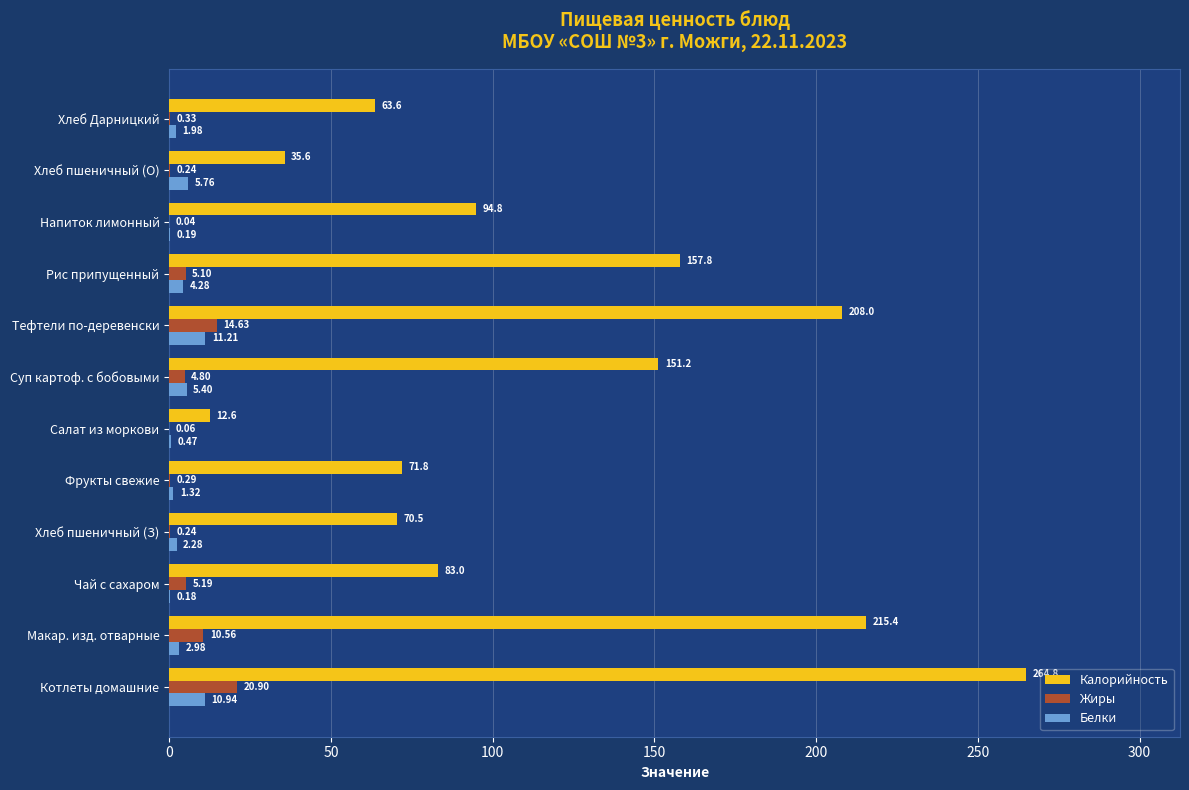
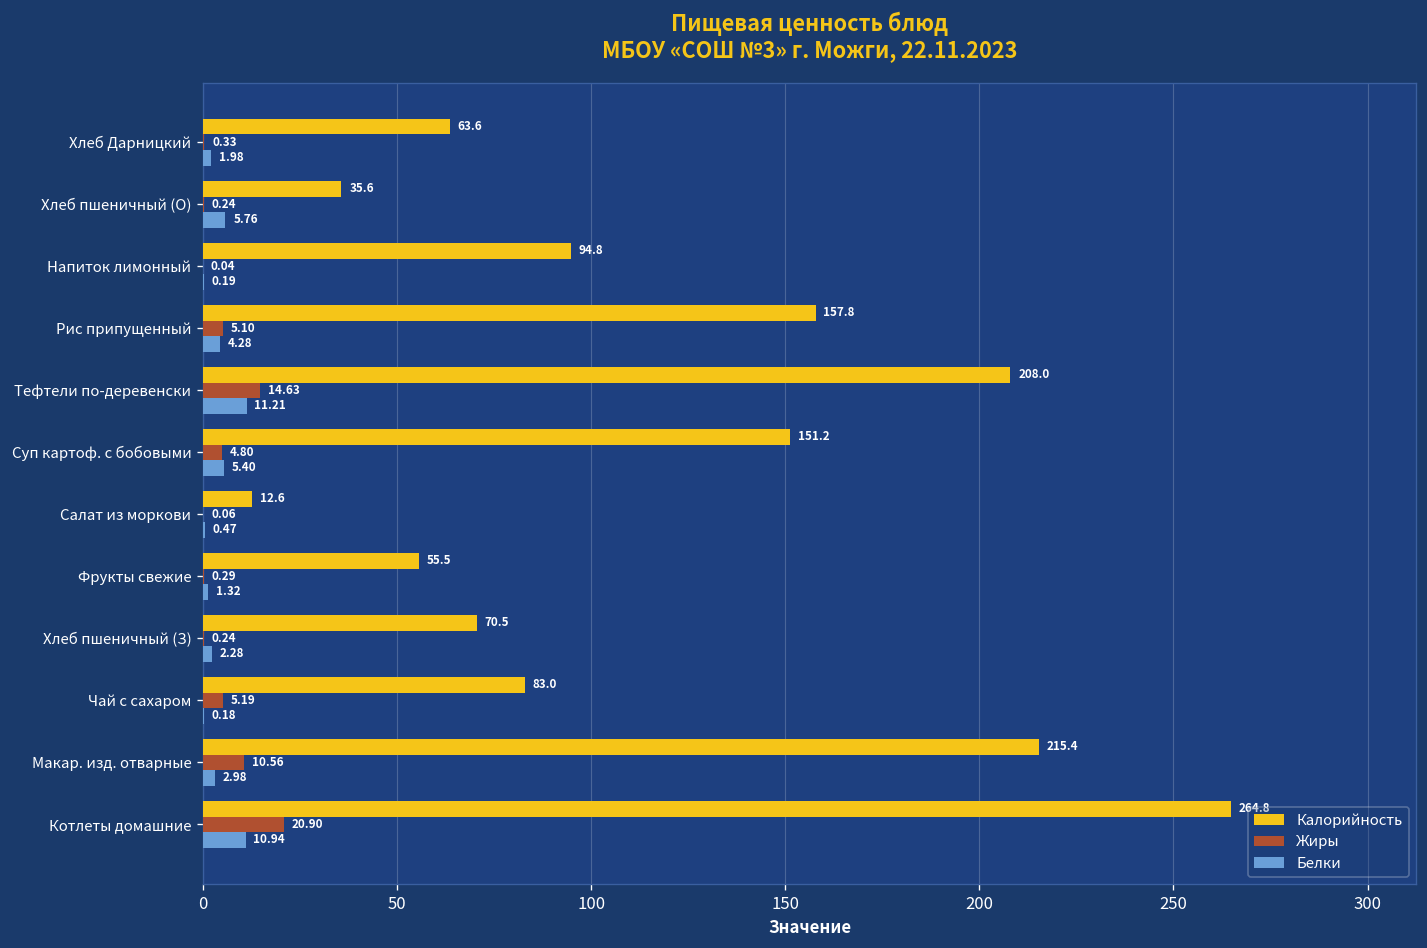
  {
    "Калорийность": {
      "Хлеб Дарницкий": 63.6,
      "Хлеб пшеничный (О)": 35.6,
      "Напиток лимонный": 94.8,
      "Рис припущенный": 157.8,
      "Тефтели по-деревенски": 208.0,
      "Суп картоф. с бобовыми": 151.2,
      "Салат из моркови": 12.6,
-     "Фрукты свежие": 71.8,
+     "Фрукты свежие": 55.5,
      "Хлеб пшеничный (З)": 70.5,
      "Чай с сахаром": 83.0,
      "Макар. изд. отварные": 215.4
    },
    "Жиры": {
      "Хлеб Дарницкий": 0.33,
      "Хлеб пшеничный (О)": 0.24,
      "Напиток лимонный": 0.04,
      "Рис припущенный": 5.10,
      "Тефтели по-деревенски": 14.63,
      "Суп картоф. с бобовыми": 4.80,
      "Салат из моркови": 0.06,
      "Фрукты свежие": 0.29,
      "Хлеб пшеничный (З)": 0.24,
      "Чай с сахаром": 5.19,
      "Макар. изд. отварные": 10.56,
      "Котлеты домашние": 20.90
    },
    "Белки": {
      "Хлеб Дарницкий": 1.98,
      "Хлеб пшеничный (О)": 5.76,
      "Напиток лимонный": 0.19,
      "Рис припущенный": 4.28,
      "Тефтели по-деревенски": 11.21,
      "Суп картоф. с бобовыми": 5.40,
      "Салат из моркови": 0.47,
      "Фрукты свежие": 1.32,
      "Хлеб пшеничный (З)": 2.28,
      "Чай с сахаром": 0.18,
      "Макар. изд. отварные": 2.98,
      "Котлеты домашние": 10.94
    }
  }
